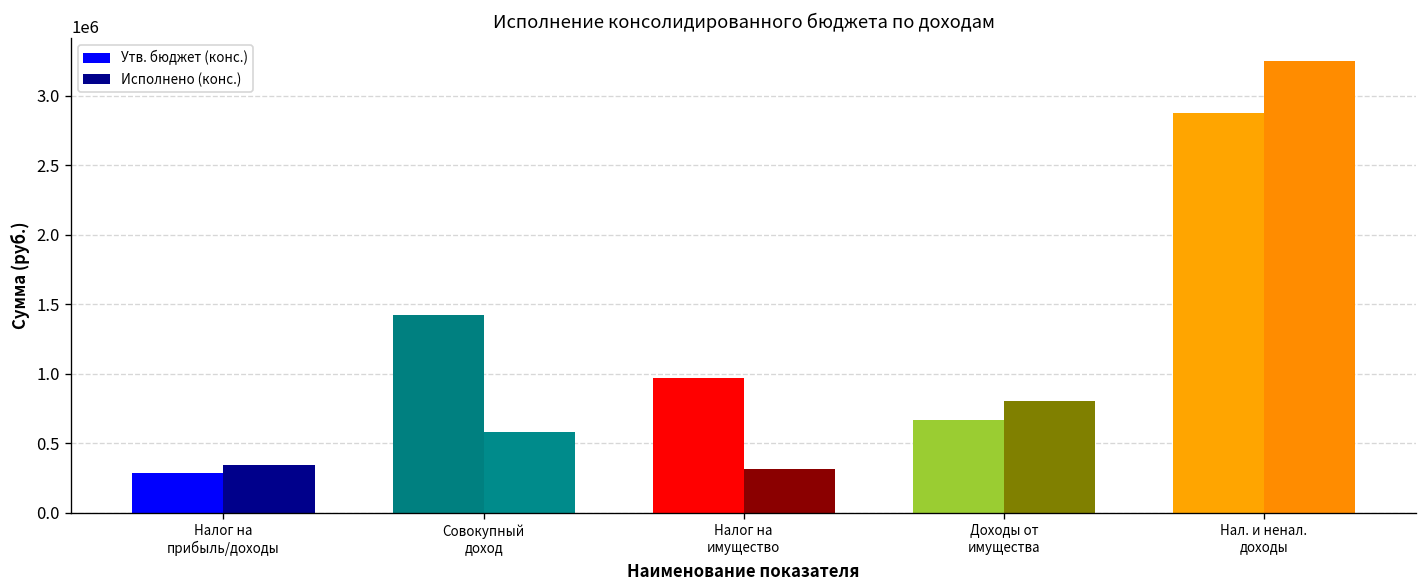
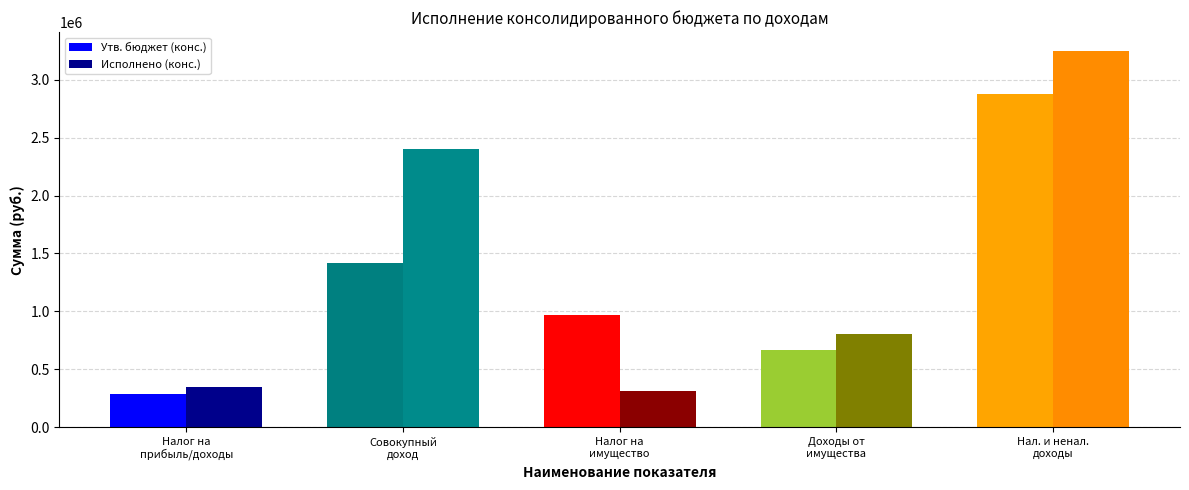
  {
    "Утв. бюджет (конс.)": {
      "Налог на прибыль/доходы": 290000,
      "Совокупный доход": 1420000,
      "Налог на имущество": 970000,
      "Доходы от имущества": 670000,
      "Нал. и ненал. доходы": 2870000
    },
    "Исполнено (конс.)": {
      "Налог на прибыль/доходы": 350000,
-     "Совокупный доход": 580000,
+     "Совокупный доход": 2400000,
      "Налог на имущество": 320000,
      "Доходы от имущества": 810000,
      "Нал. и ненал. доходы": 3250000
    }
  }
